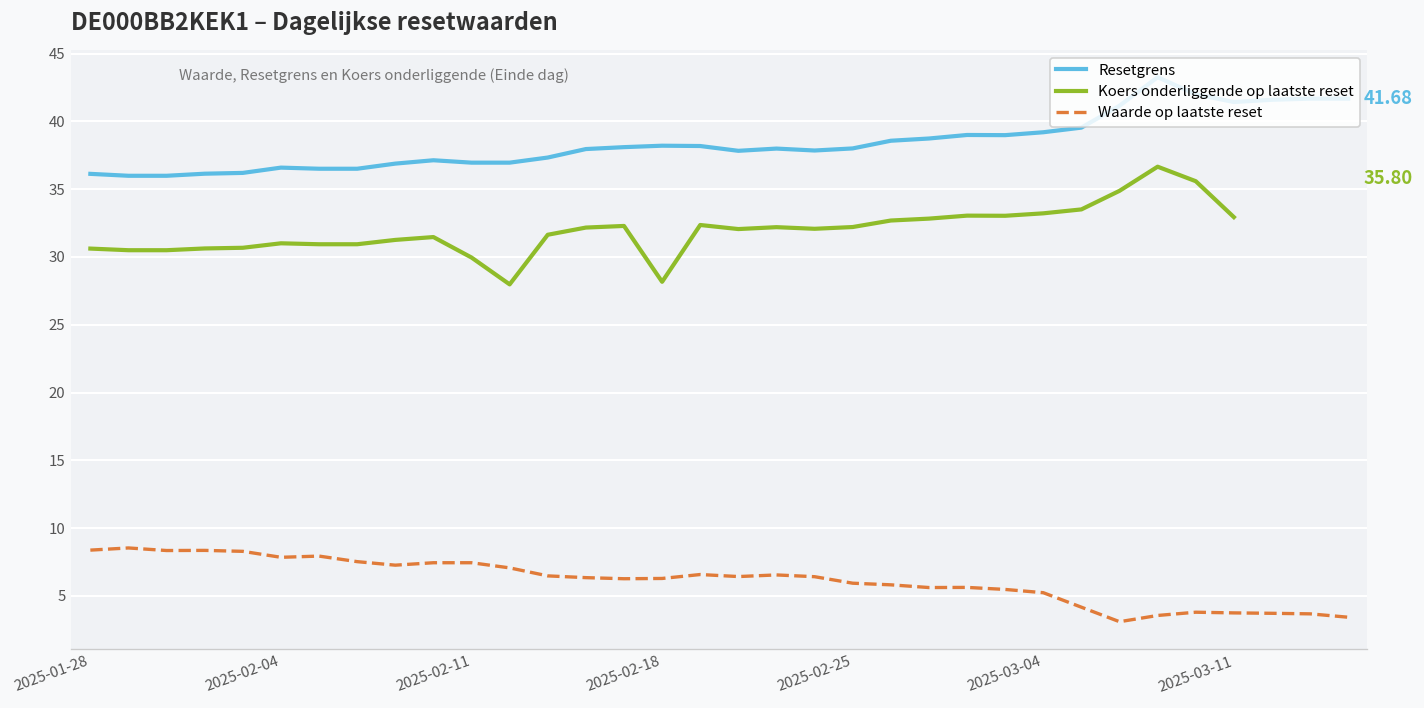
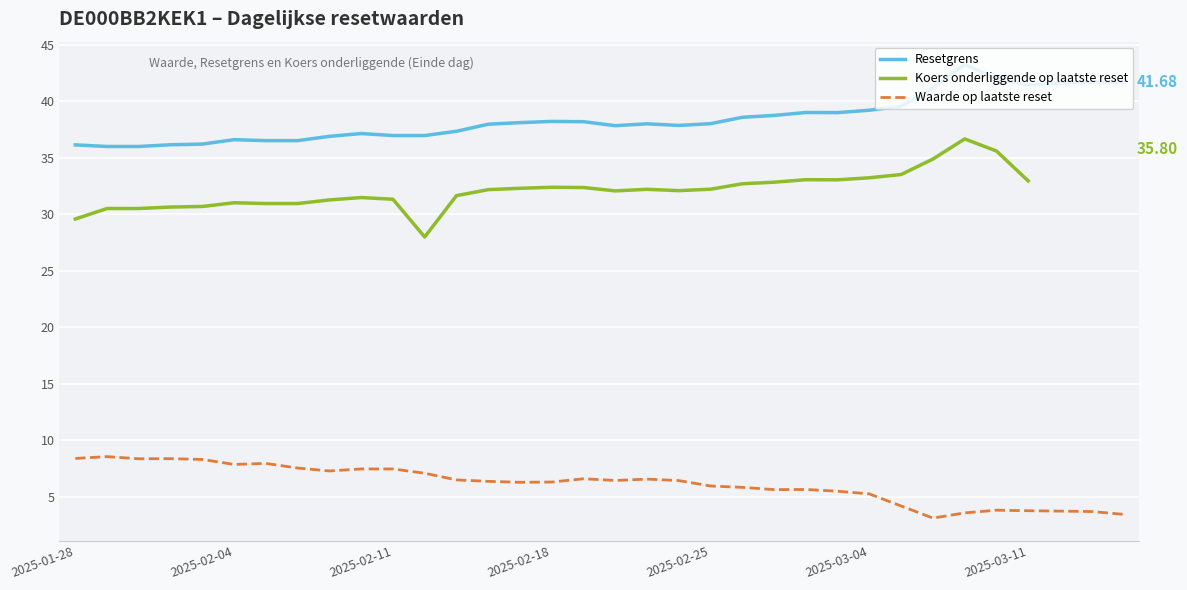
  {
    "Koers onderliggende op laatste reset": {
-     "2025-01-28": 30.6,
+     "2025-01-28": 29.6,
      "2025-02-04": 31.0,
-     "2025-02-11": 30.0,
-     "2025-02-18": 28.2,
+     "2025-02-11": 31.3,
+     "2025-02-18": 32.4,
      "2025-02-25": 32.2,
      "2025-03-04": 33.2,
      "2025-03-11": 32.9
    }
  }
